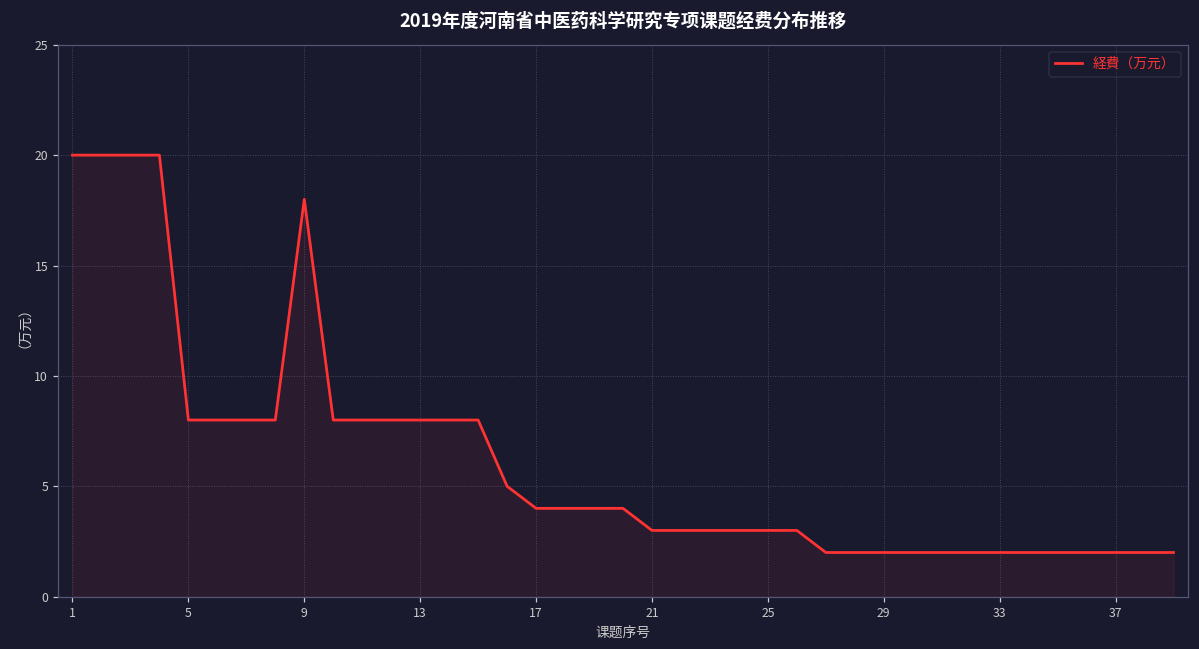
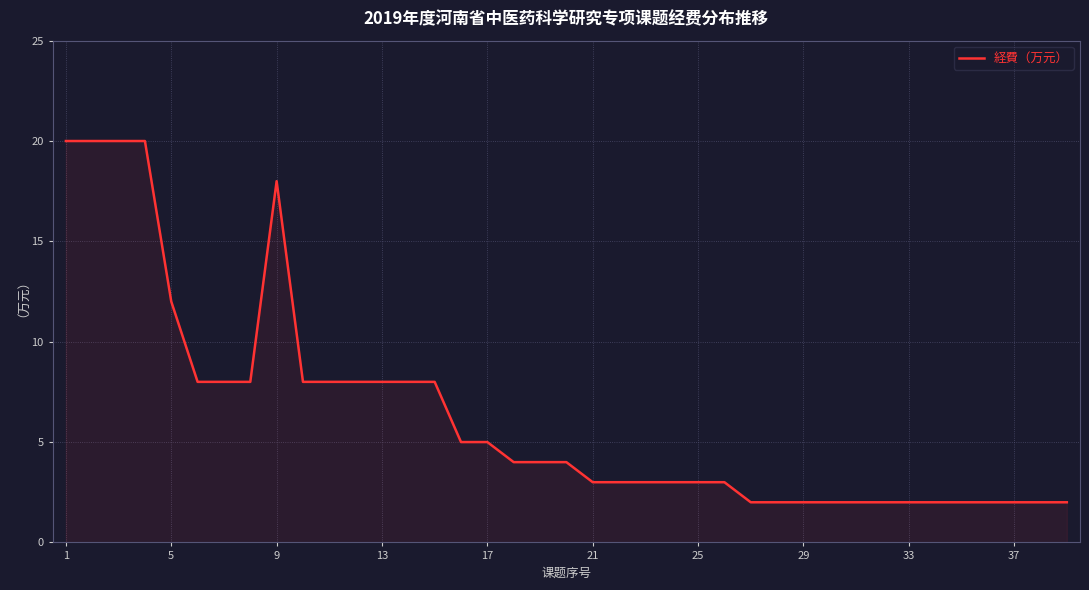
  {
    "1": 20,
-   "5": 8,
+   "5": 12,
    "9": 18,
    "13": 8,
-   "17": 4,
+   "17": 5,
    "21": 3,
    "25": 3,
    "29": 2,
    "33": 2,
    "37": 2
  }
